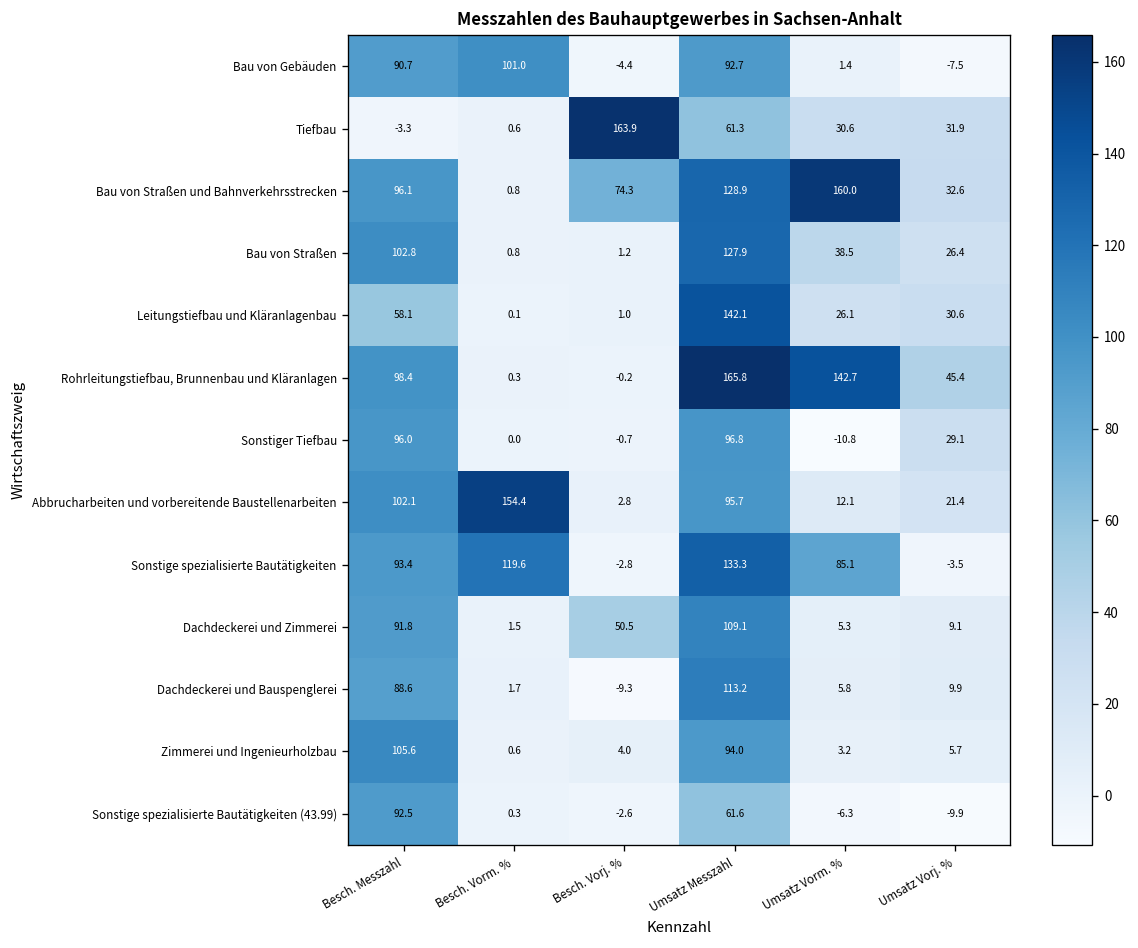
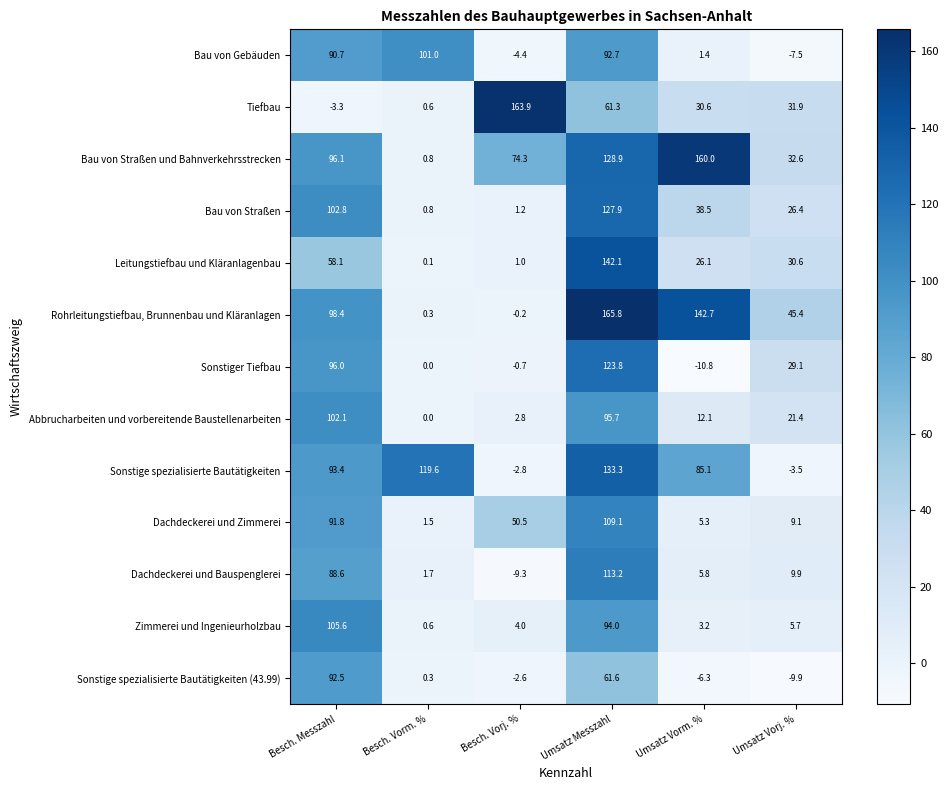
  {
    "Bau von Gebäuden": {
      "Besch. Messzahl": 90.7,
      "Besch. Vorm. %": 101.0,
      "Besch. Vorj. %": -4.4,
      "Umsatz Messzahl": 92.7,
      "Umsatz Vorm. %": 1.4,
      "Umsatz Vorj. %": -7.5
    },
    "Tiefbau": {
      "Besch. Messzahl": -3.3,
      "Besch. Vorm. %": 0.6,
      "Besch. Vorj. %": 163.9,
      "Umsatz Messzahl": 61.3,
      "Umsatz Vorm. %": 30.6,
      "Umsatz Vorj. %": 31.9
    },
    "Bau von Straßen und Bahnverkehrsstrecken": {
      "Besch. Messzahl": 96.1,
      "Besch. Vorm. %": 0.8,
      "Besch. Vorj. %": 74.3,
      "Umsatz Messzahl": 128.9,
      "Umsatz Vorm. %": 160.0,
      "Umsatz Vorj. %": 32.6
    },
    "Bau von Straßen": {
      "Besch. Messzahl": 102.8,
      "Besch. Vorm. %": 0.8,
      "Besch. Vorj. %": 1.2,
      "Umsatz Messzahl": 127.9,
      "Umsatz Vorm. %": 38.5,
      "Umsatz Vorj. %": 26.4
    },
    "Leitungstiefbau und Kläranlagenbau": {
      "Besch. Messzahl": 58.1,
      "Besch. Vorm. %": 0.1,
      "Besch. Vorj. %": 1.0,
      "Umsatz Messzahl": 142.1,
      "Umsatz Vorm. %": 26.1,
      "Umsatz Vorj. %": 30.6
    },
    "Rohrleitungstiefbau, Brunnenbau und Kläranlagen": {
      "Besch. Messzahl": 98.4,
      "Besch. Vorm. %": 0.3,
      "Besch. Vorj. %": -0.2,
      "Umsatz Messzahl": 165.8,
      "Umsatz Vorm. %": 142.7,
      "Umsatz Vorj. %": 45.4
    },
    "Sonstiger Tiefbau": {
      "Besch. Messzahl": 96.0,
      "Besch. Vorm. %": 0.0,
      "Besch. Vorj. %": -0.7,
-     "Umsatz Messzahl": 96.8,
+     "Umsatz Messzahl": 123.8,
      "Umsatz Vorm. %": -10.8,
      "Umsatz Vorj. %": 29.1
    },
    "Abbrucharbeiten und vorbereitende Baustellenarbeiten": {
      "Besch. Messzahl": 102.1,
-     "Besch. Vorm. %": 154.4,
+     "Besch. Vorm. %": 0.0,
      "Besch. Vorj. %": 2.8,
      "Umsatz Messzahl": 95.7,
      "Umsatz Vorm. %": 12.1,
      "Umsatz Vorj. %": 21.4
    },
    "Sonstige spezialisierte Bautätigkeiten": {
      "Besch. Messzahl": 93.4,
      "Besch. Vorm. %": 119.6,
      "Besch. Vorj. %": -2.8,
      "Umsatz Messzahl": 133.3,
      "Umsatz Vorm. %": 85.1,
      "Umsatz Vorj. %": -3.5
    },
    "Dachdeckerei und Zimmerei": {
      "Besch. Messzahl": 91.8,
      "Besch. Vorm. %": 1.5,
      "Besch. Vorj. %": 50.5,
      "Umsatz Messzahl": 109.1,
      "Umsatz Vorm. %": 5.3,
      "Umsatz Vorj. %": 9.1
    },
    "Dachdeckerei und Bauspenglerei": {
      "Besch. Messzahl": 88.6,
      "Besch. Vorm. %": 1.7,
      "Besch. Vorj. %": -9.3,
      "Umsatz Messzahl": 113.2,
      "Umsatz Vorm. %": 5.8,
      "Umsatz Vorj. %": 9.9
    },
    "Zimmerei und Ingenieurholzbau": {
      "Besch. Messzahl": 105.6,
      "Besch. Vorm. %": 0.6,
      "Besch. Vorj. %": 4.0,
      "Umsatz Messzahl": 94.0,
      "Umsatz Vorm. %": 3.2,
      "Umsatz Vorj. %": 5.7
    },
    "Sonstige spezialisierte Bautätigkeiten (43.99)": {
      "Besch. Messzahl": 92.5,
      "Besch. Vorm. %": 0.3,
      "Besch. Vorj. %": -2.6,
      "Umsatz Messzahl": 61.6,
      "Umsatz Vorm. %": -6.3,
      "Umsatz Vorj. %": -9.9
    }
  }
